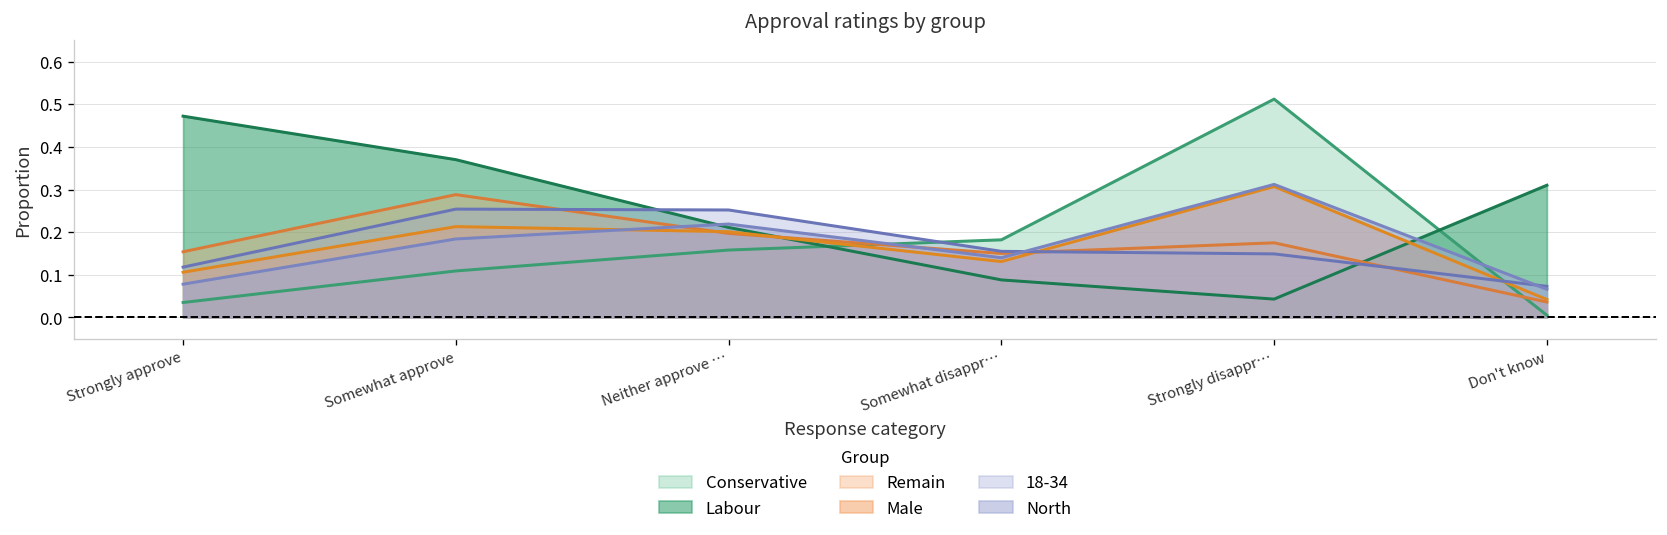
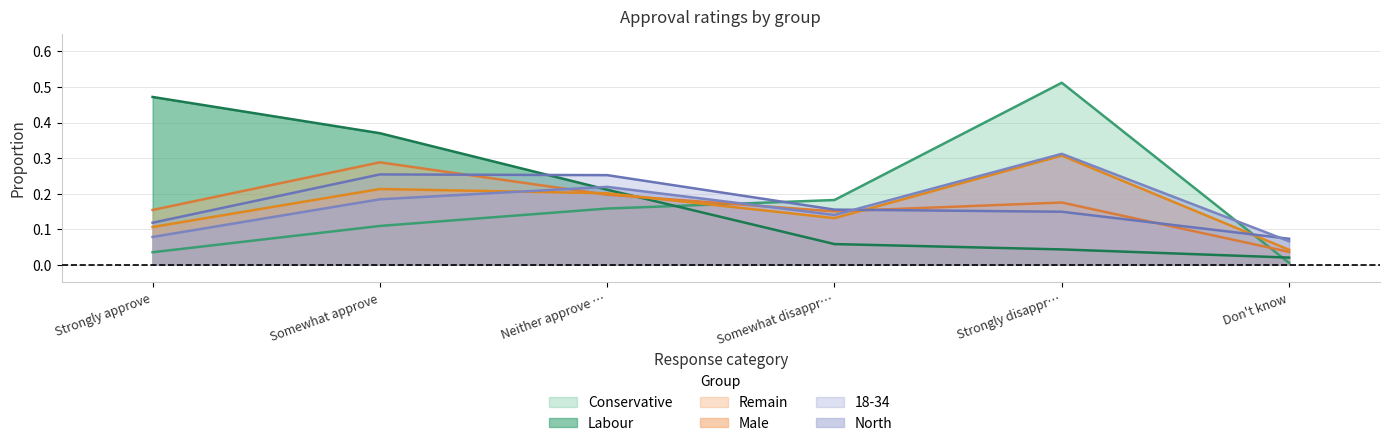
  {
    "Labour": {
      "Strongly approve": 0.47,
      "Somewhat approve": 0.37,
      "Neither approve …": 0.21,
-     "Somewhat disappr…": 0.09,
+     "Somewhat disappr…": 0.06,
      "Strongly disappr…": 0.04,
-     "Don't know": 0.31
+     "Don't know": 0.02
    }
  }
